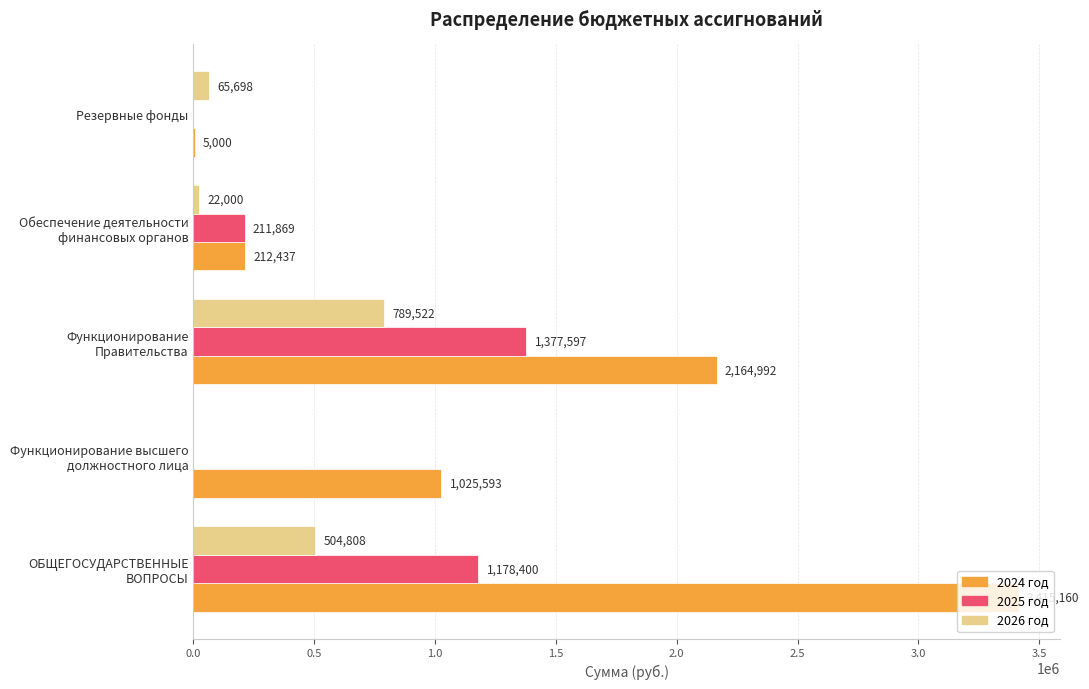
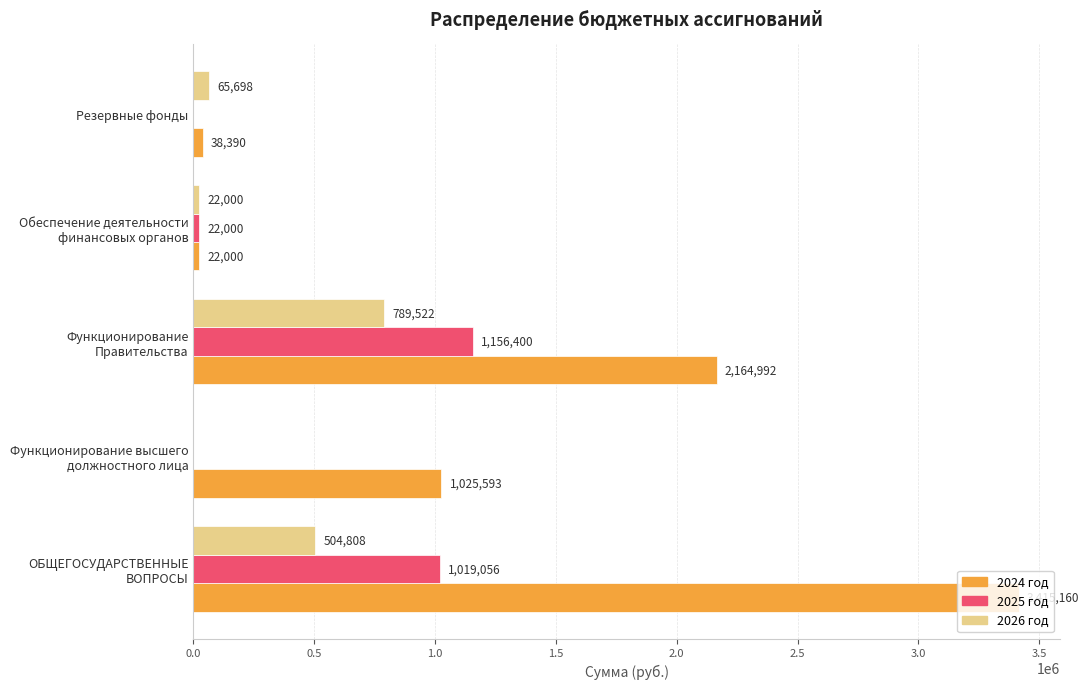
  {
    "2024 год": {
-     "Резервные фонды": "5,000",
-     "Обеспечение деятельности финансовых органов": "212,437",
+     "Резервные фонды": "38,390",
+     "Обеспечение деятельности финансовых органов": "22,000",
      "Функционирование Правительства": "2,164,992",
      "Функционирование высшего должностного лица": "1,025,593"
    },
    "2025 год": {
-     "Обеспечение деятельности финансовых органов": "211,869",
-     "Функционирование Правительства": "1,377,597",
-     "ОБЩЕГОСУДАРСТВЕННЫЕ ВОПРОСЫ": "1,178,400"
+     "Обеспечение деятельности финансовых органов": "22,000",
+     "Функционирование Правительства": "1,156,400",
+     "ОБЩЕГОСУДАРСТВЕННЫЕ ВОПРОСЫ": "1,019,056"
    },
    "2026 год": {
      "Резервные фонды": "65,698",
      "Обеспечение деятельности финансовых органов": "22,000",
      "Функционирование Правительства": "789,522",
      "ОБЩЕГОСУДАРСТВЕННЫЕ ВОПРОСЫ": "504,808"
    }
  }
